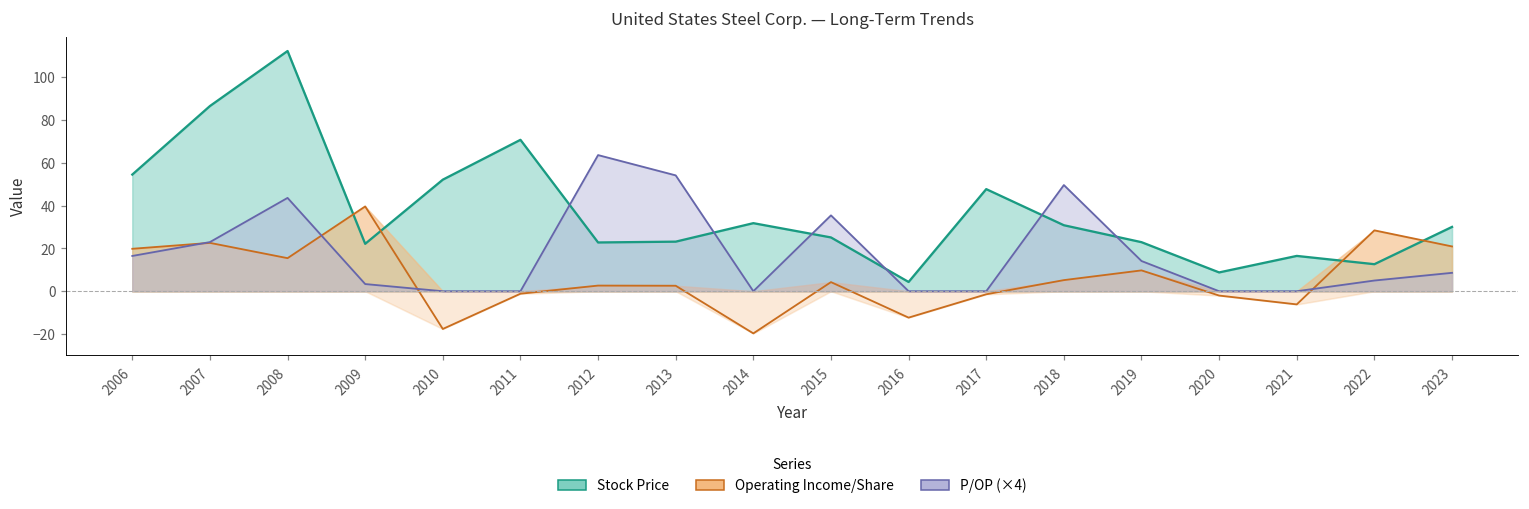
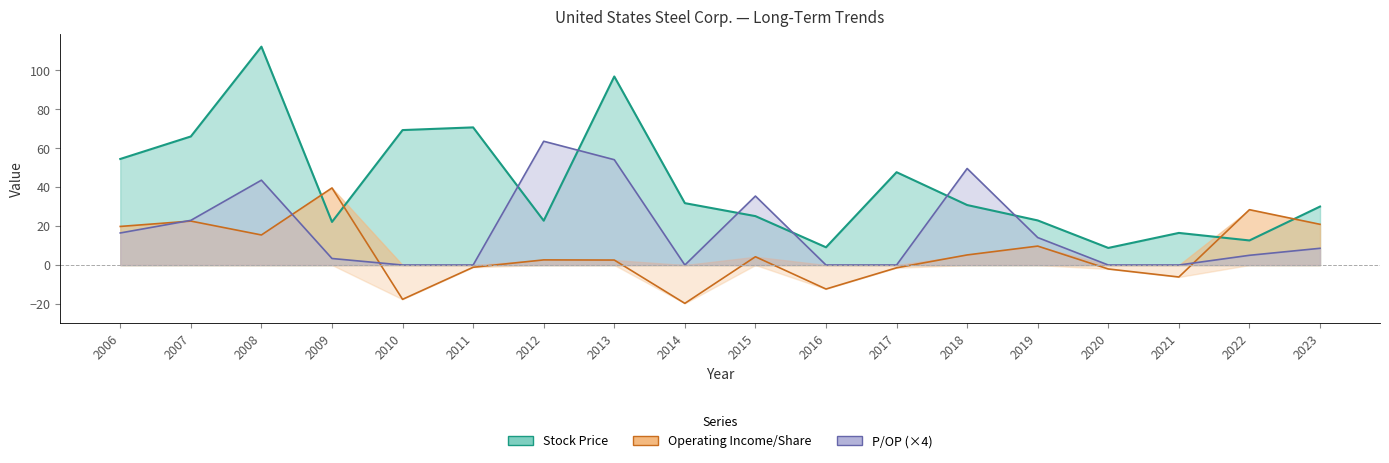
  {
    "Stock Price": {
      "2006": 55,
-     "2007": 87,
+     "2007": 66,
      "2008": 112,
      "2009": 22,
-     "2010": 52,
+     "2010": 69,
      "2011": 71,
      "2012": 23,
-     "2013": 23,
+     "2013": 97,
      "2014": 32,
      "2015": 25,
-     "2016": 4,
+     "2016": 9,
      "2017": 48,
      "2018": 31,
      "2019": 23,
      "2020": 9,
      "2021": 17,
      "2022": 13,
      "2023": 30
    }
  }
